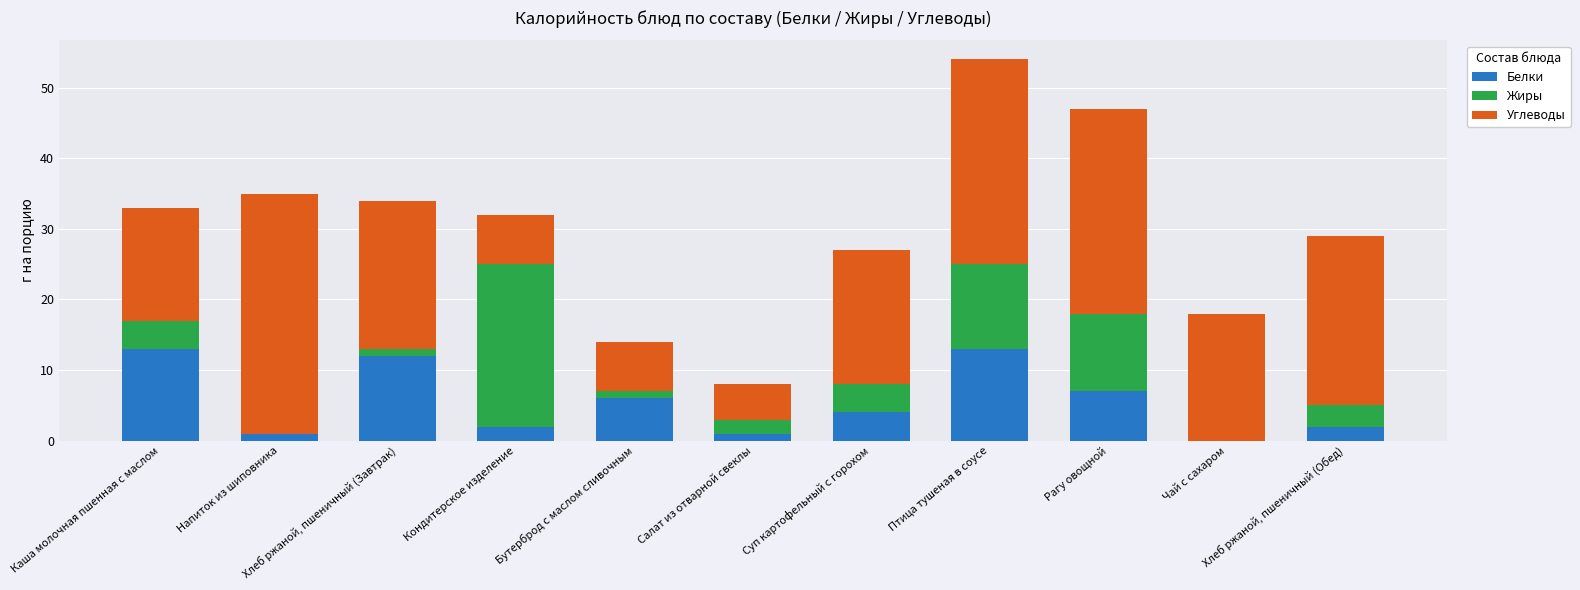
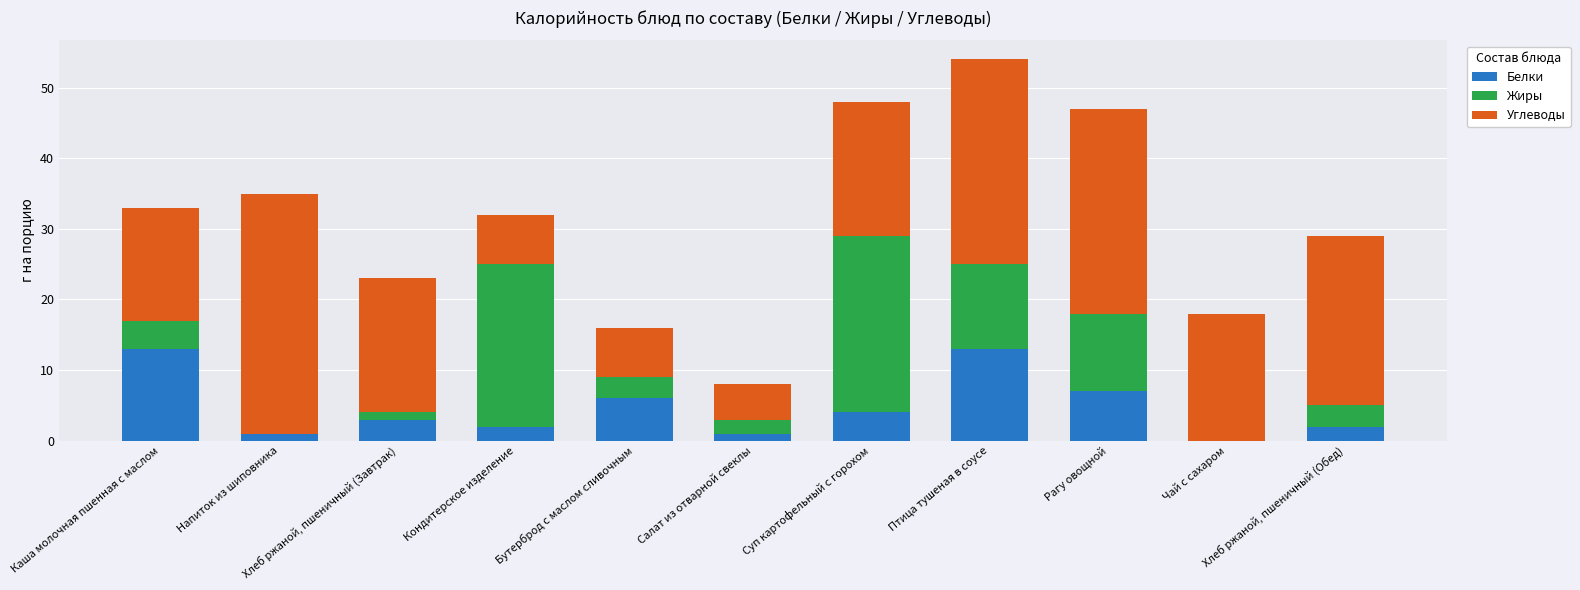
  {
    "Белки": {
      "Каша молочная пшенная с маслом": 13,
      "Напиток из шиповника": 1,
-     "Хлеб ржаной, пшеничный (Завтрак)": 12,
+     "Хлеб ржаной, пшеничный (Завтрак)": 3,
      "Кондитерское изделение": 2,
      "Бутерброд с маслом сливочным": 6,
      "Салат из отварной свеклы": 1,
      "Суп картофельный с горохом": 4,
      "Птица тушеная в соусе": 13,
      "Рагу овощной": 7,
      "Чай с сахаром": 0,
      "Хлеб ржаной, пшеничный (Обед)": 2
    },
    "Жиры": {
      "Каша молочная пшенная с маслом": 4,
      "Напиток из шиповника": 0,
      "Хлеб ржаной, пшеничный (Завтрак)": 1,
      "Кондитерское изделение": 23,
-     "Бутерброд с маслом сливочным": 1,
+     "Бутерброд с маслом сливочным": 3,
      "Салат из отварной свеклы": 2,
-     "Суп картофельный с горохом": 4,
+     "Суп картофельный с горохом": 25,
      "Птица тушеная в соусе": 12,
      "Рагу овощной": 11,
      "Чай с сахаром": 0,
      "Хлеб ржаной, пшеничный (Обед)": 3
    },
    "Углеводы": {
      "Каша молочная пшенная с маслом": 16,
      "Напиток из шиповника": 34,
-     "Хлеб ржаной, пшеничный (Завтрак)": 21,
+     "Хлеб ржаной, пшеничный (Завтрак)": 19,
      "Кондитерское изделение": 7,
      "Бутерброд с маслом сливочным": 7,
      "Салат из отварной свеклы": 5,
      "Суп картофельный с горохом": 19,
      "Птица тушеная в соусе": 29,
      "Рагу овощной": 29,
      "Чай с сахаром": 18,
      "Хлеб ржаной, пшеничный (Обед)": 24
    }
  }
